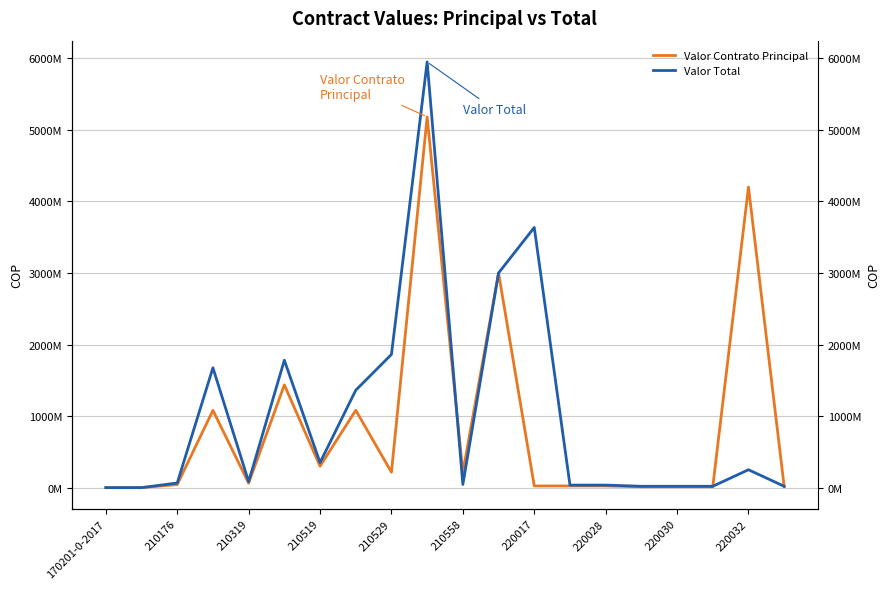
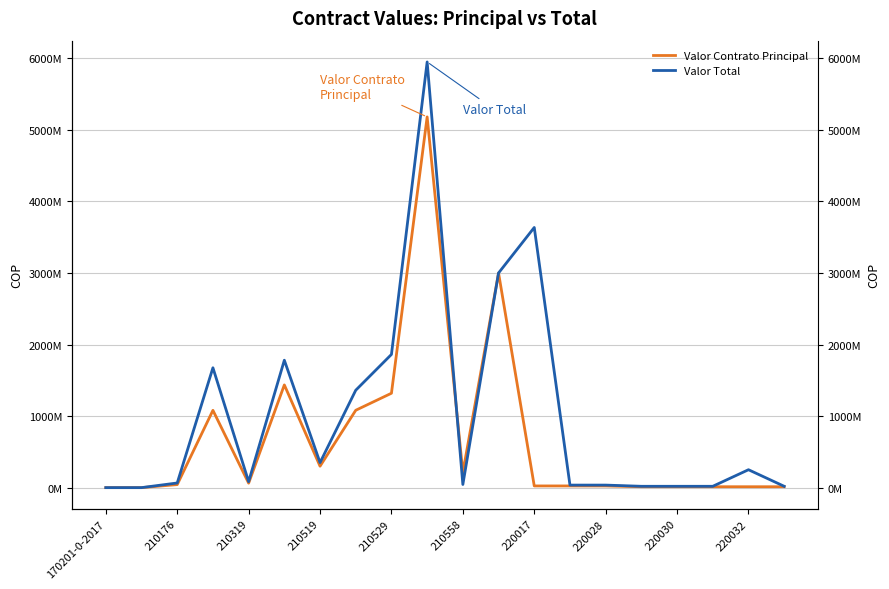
  {
    "Valor Contrato Principal": {
      "210519": 300000000,
-     "210529": 200000000,
+     "210529": 1300000000,
      "210558": 200000000,
      "220017": 0,
-     "220032": 4200000000
+     "220032": 0
    },
    "Valor Total": {
      "210519": 300000000,
      "210529": 1900000000,
      "210558": 0,
      "220017": 3600000000,
      "220032": 300000000
    }
  }
